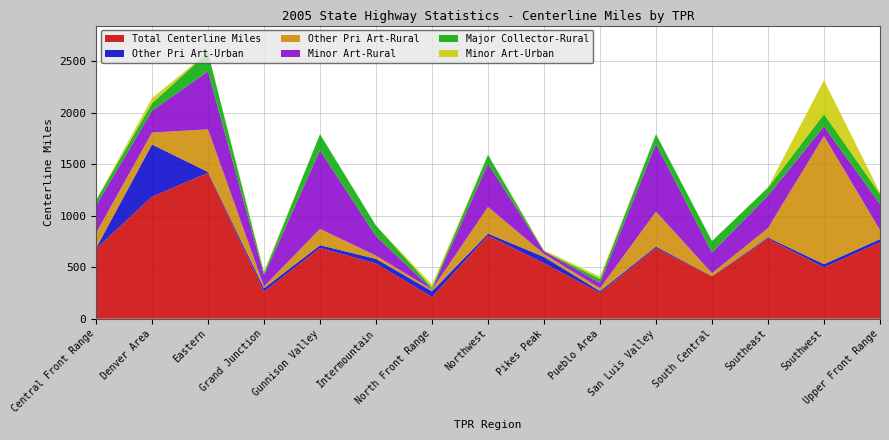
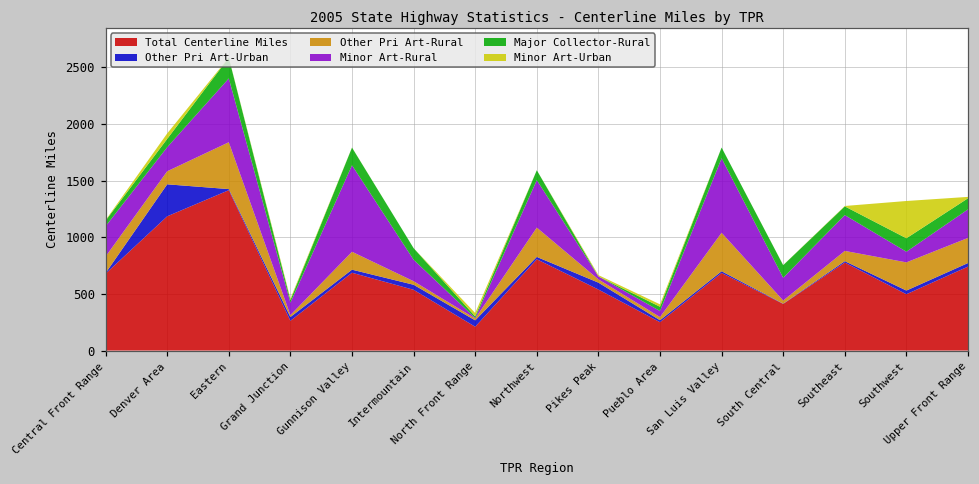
  {
    "Total Centerline Miles": {
      "Denver Area": 1180,
      "Grand Junction": 260,
      "Gunnison Valley": 690,
      "Intermountain": 540,
      "North Front Range": 210,
      "Pikes Peak": 540,
      "Southwest": 500,
      "Upper Front Range": 740
    },
    "Other Pri Art-Urban": {
-     "Denver Area": 510,
+     "Denver Area": 280,
      "Gunnison Valley": 30,
      "Intermountain": 40,
      "Pikes Peak": 60,
      "Southwest": 30,
      "Upper Front Range": 30
    },
    "Other Pri Art-Rural": {
      "Central Front Range": 150,
      "Denver Area": 120,
      "Eastern": 410,
      "Gunnison Valley": 160,
      "Intermountain": 30,
      "Northwest": 260,
      "Pikes Peak": 30,
      "Pueblo Area": 30,
      "San Luis Valley": 340,
      "South Central": 30,
      "Southeast": 90,
-     "Southwest": 1240,
-     "Upper Front Range": 90
+     "Southwest": 250,
+     "Upper Front Range": 220
    },
    "Minor Art-Rural": {
      "Central Front Range": 270,
      "Denver Area": 210,
      "Eastern": 560,
      "Gunnison Valley": 760,
      "Intermountain": 190,
      "Northwest": 420,
      "Pueblo Area": 50,
      "San Luis Valley": 660,
      "South Central": 200,
      "Southeast": 320,
      "Southwest": 90,
      "Upper Front Range": 250
    },
    "Major Collector-Rural": {
      "Denver Area": 70,
      "Southwest": 120
    },
    "Minor Art-Urban": {
      "Denver Area": 50,
      "North Front Range": 30,
      "Southwest": 330
    }
  }
